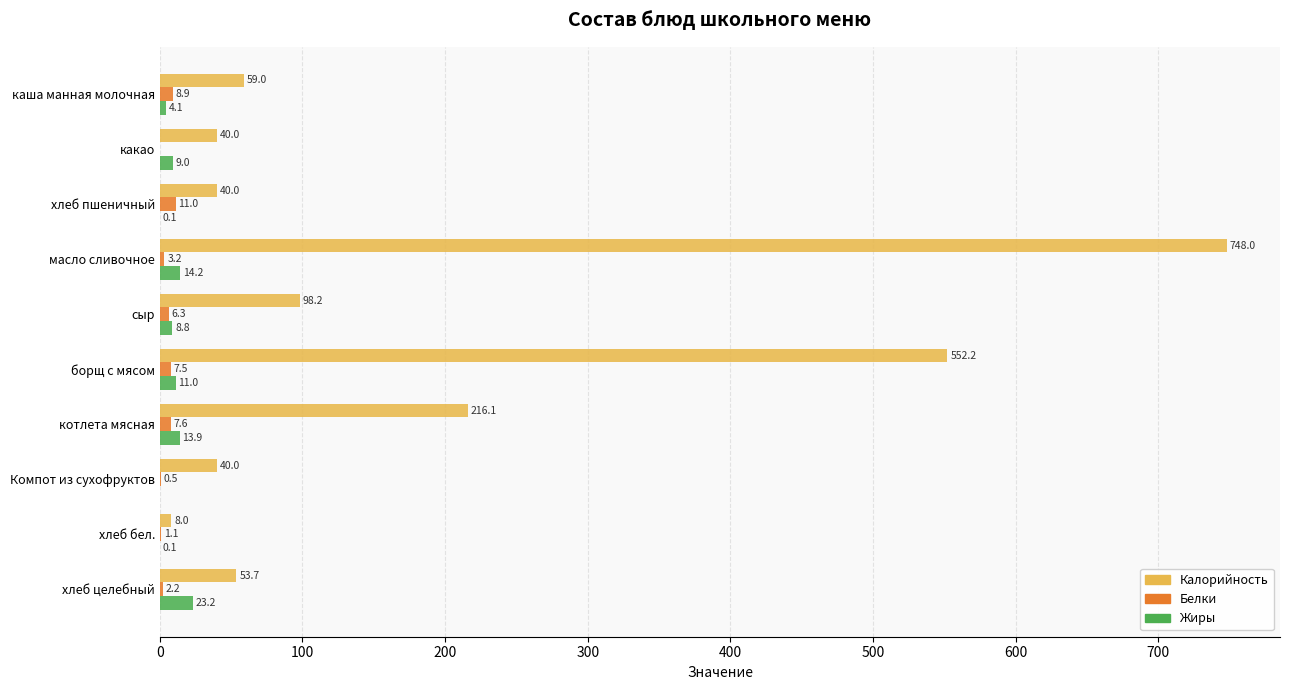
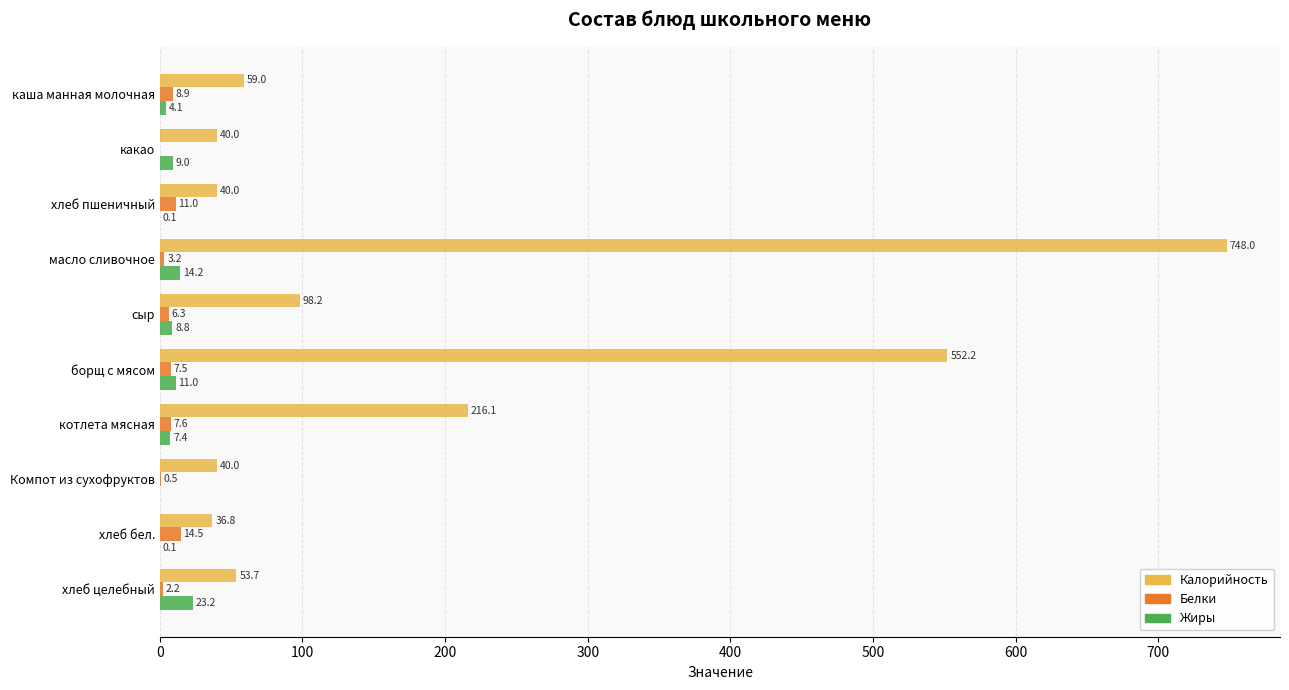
  {
    "Калорийность": {
      "каша манная молочная": 59.0,
      "какао": 40.0,
      "хлеб пшеничный": 40.0,
      "масло сливочное": 748.0,
      "сыр": 98.2,
      "борщ с мясом": 552.2,
      "котлета мясная": 216.1,
      "Компот из сухофруктов": 40.0,
-     "хлеб бел.": 8.0,
+     "хлеб бел.": 36.8,
      "хлеб целебный": 53.7
    },
    "Белки": {
      "каша манная молочная": 8.9,
      "хлеб пшеничный": 11.0,
      "масло сливочное": 3.2,
      "сыр": 6.3,
      "борщ с мясом": 7.5,
      "котлета мясная": 7.6,
      "Компот из сухофруктов": 0.5,
-     "хлеб бел.": 1.1,
+     "хлеб бел.": 14.5,
      "хлеб целебный": 2.2
    },
    "Жиры": {
      "каша манная молочная": 4.1,
      "какао": 9.0,
      "хлеб пшеничный": 0.1,
      "масло сливочное": 14.2,
      "сыр": 8.8,
      "борщ с мясом": 11.0,
-     "котлета мясная": 13.9,
+     "котлета мясная": 7.4,
      "хлеб бел.": 0.1,
      "хлеб целебный": 23.2
    }
  }
